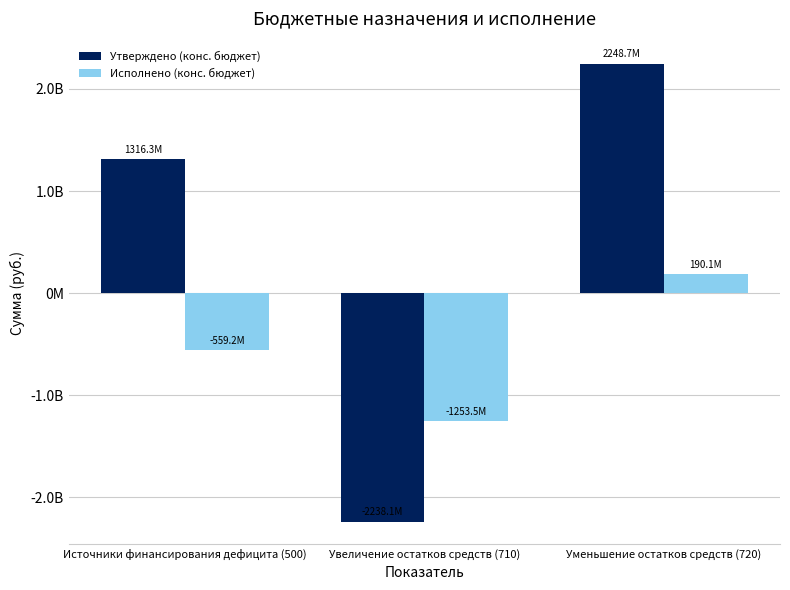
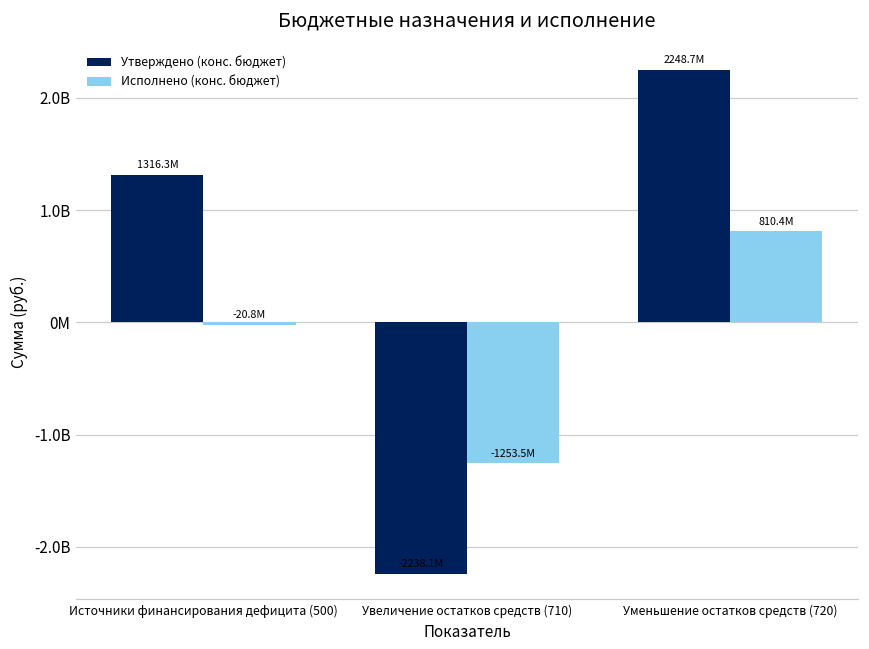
  {
    "Утверждено (конс. бюджет)": {
      "Источники финансирования дефицита (500)": "1316.3M",
      "Увеличение остатков средств (710)": "-2238.1M",
      "Уменьшение остатков средств (720)": "2248.7M"
    },
    "Исполнено (конс. бюджет)": {
-     "Источники финансирования дефицита (500)": "-559.2M",
+     "Источники финансирования дефицита (500)": "-20.8M",
      "Увеличение остатков средств (710)": "-1253.5M",
-     "Уменьшение остатков средств (720)": "190.1M"
+     "Уменьшение остатков средств (720)": "810.4M"
    }
  }
